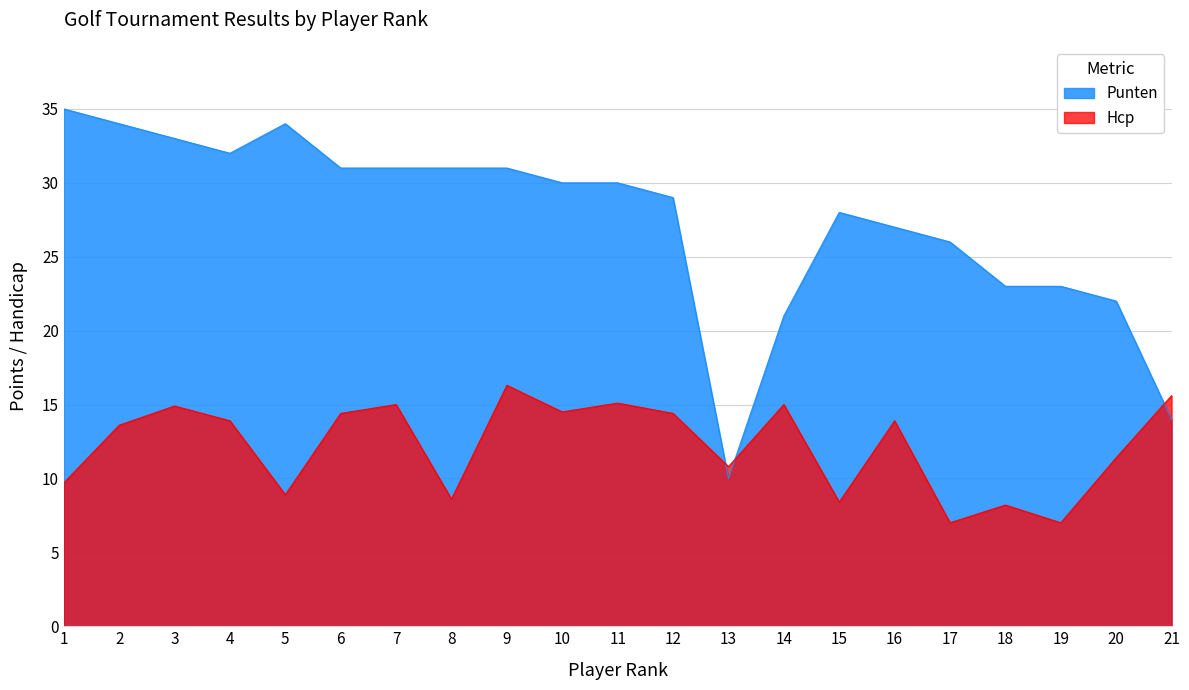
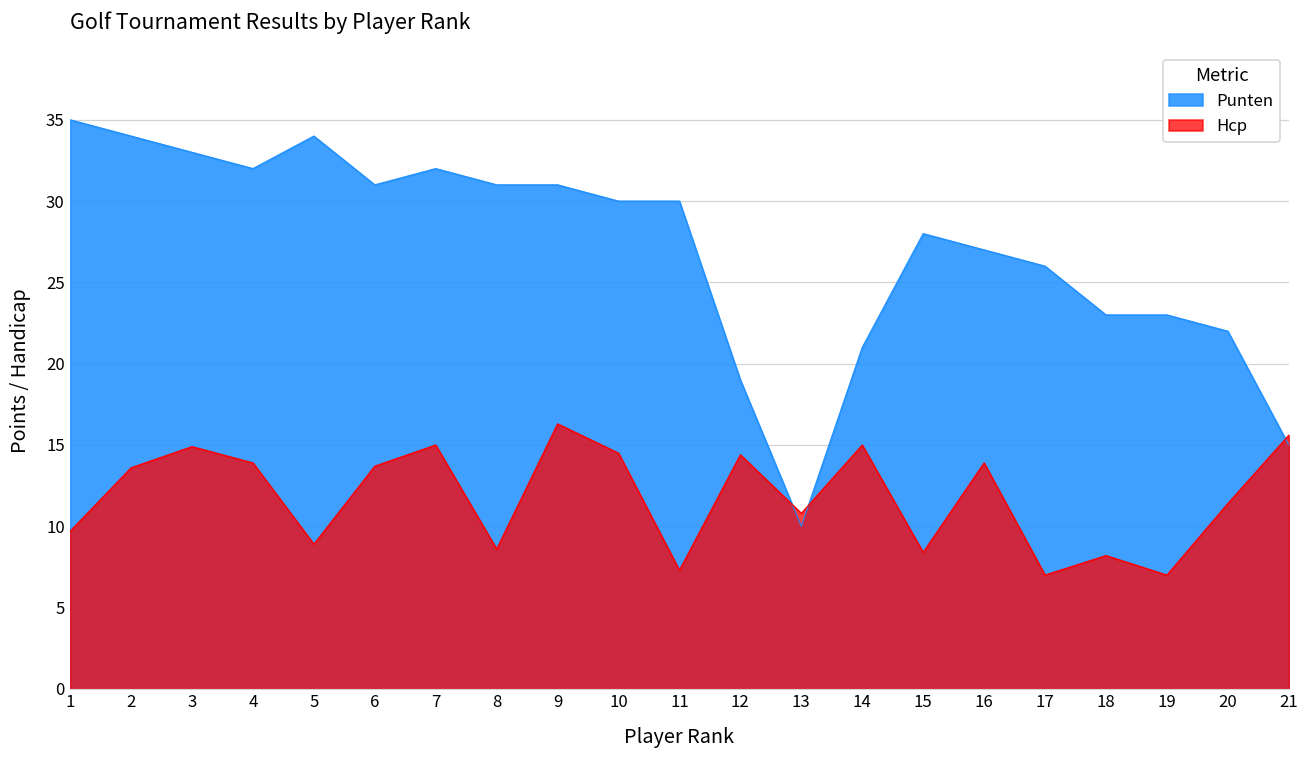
  {
    "Punten": {
      "1": 35,
      "2": 34,
      "3": 33,
      "4": 32,
      "5": 34,
      "6": 31,
-     "7": 31,
+     "7": 32,
      "8": 31,
      "9": 31,
      "10": 30,
      "11": 30,
-     "12": 29,
+     "12": 19,
      "13": 10,
      "14": 21,
      "15": 28,
      "16": 27,
      "17": 26,
      "18": 23,
      "19": 23,
      "20": 22,
-     "21": 14
+     "21": 15
    },
    "Hcp": {
      "1": 9.7,
      "2": 13.6,
      "3": 14.9,
      "4": 13.9,
      "5": 8.9,
-     "6": 14.4,
+     "6": 13.7,
      "7": 15.0,
      "8": 8.6,
      "9": 16.3,
      "10": 14.5,
-     "11": 15.1,
+     "11": 7.3,
      "12": 14.4,
      "13": 10.8,
      "14": 15.0,
      "15": 8.4,
      "16": 13.9,
      "17": 7.0,
      "18": 8.2,
      "19": 7.0,
      "20": 11.4,
      "21": 15.6
    }
  }
